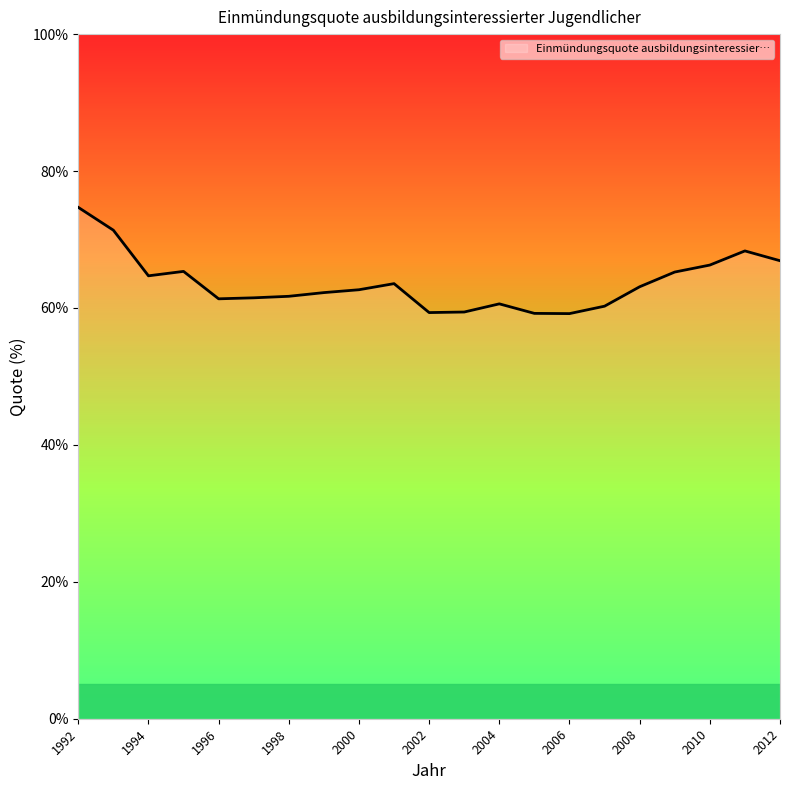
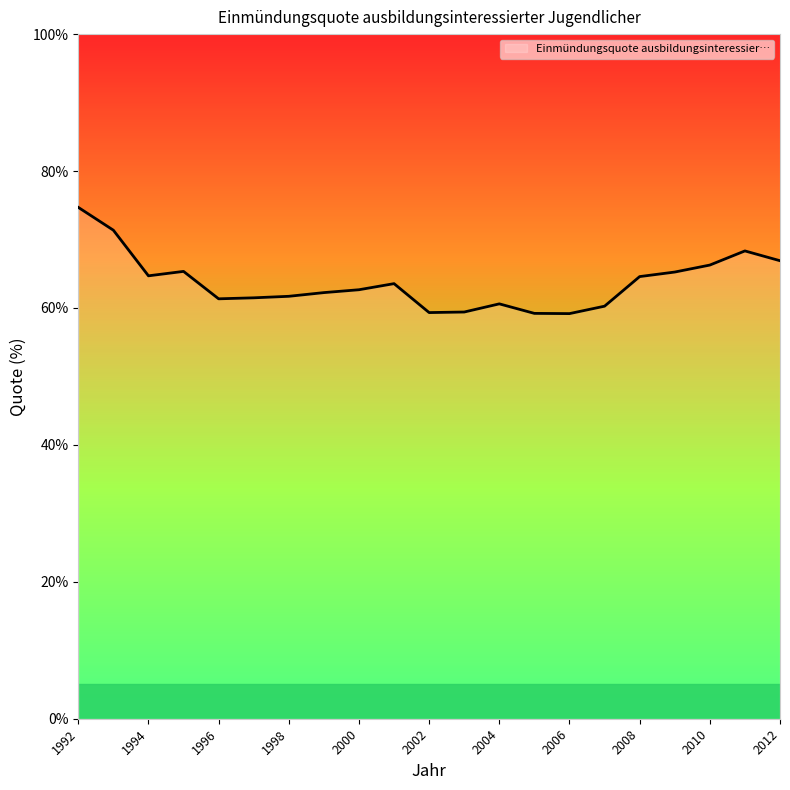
  {
    "1992": "75%",
    "1994": "65%",
    "1996": "61%",
    "1998": "62%",
    "2000": "63%",
    "2002": "59%",
    "2004": "61%",
    "2006": "59%",
-   "2008": "63%",
+   "2008": "65%",
    "2010": "66%",
    "2012": "67%"
  }
